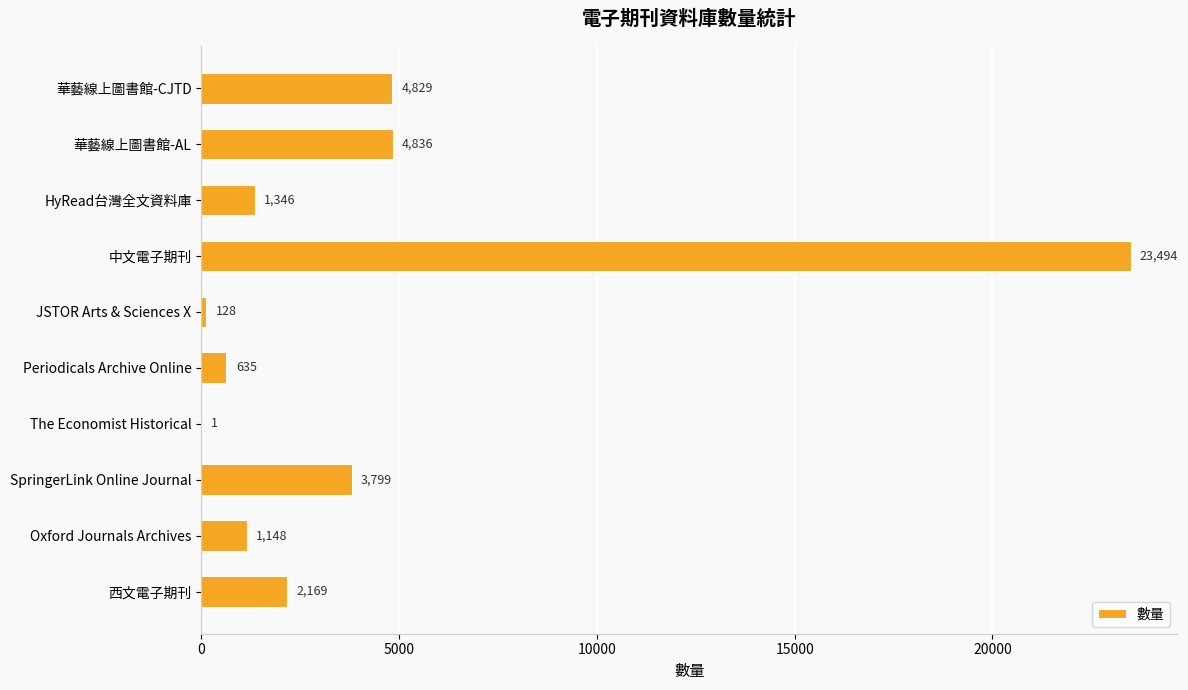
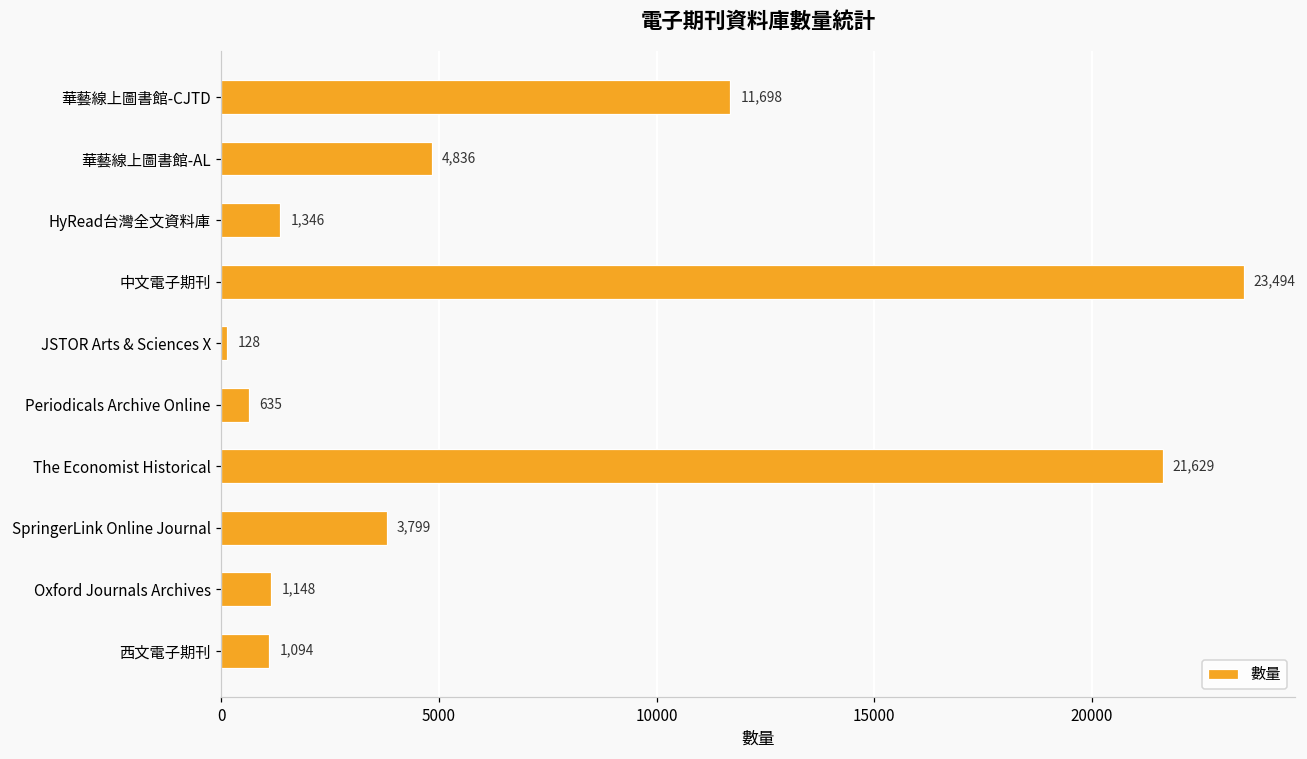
  {
-   "華藝線上圖書館-CJTD": "4,829",
+   "華藝線上圖書館-CJTD": "11,698",
    "華藝線上圖書館-AL": "4,836",
    "HyRead台灣全文資料庫": "1,346",
    "中文電子期刊": "23,494",
    "JSTOR Arts & Sciences X": "128",
    "Periodicals Archive Online": "635",
-   "The Economist Historical": "1",
+   "The Economist Historical": "21,629",
    "SpringerLink Online Journal": "3,799",
    "Oxford Journals Archives": "1,148",
-   "西文電子期刊": "2,169"
+   "西文電子期刊": "1,094"
  }
